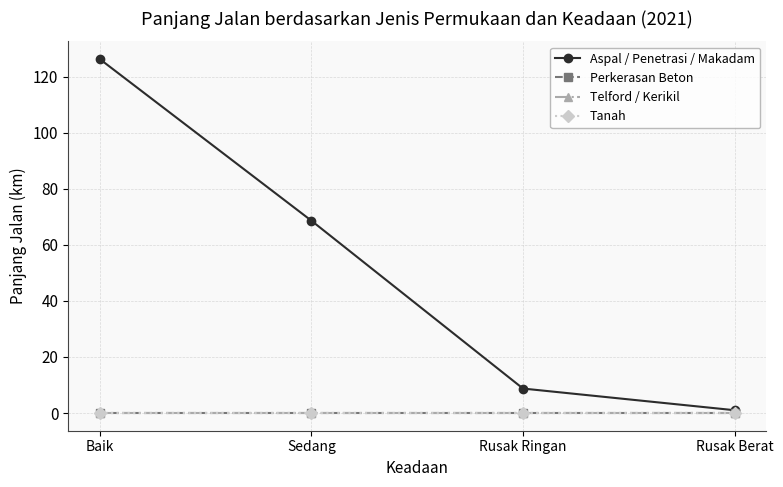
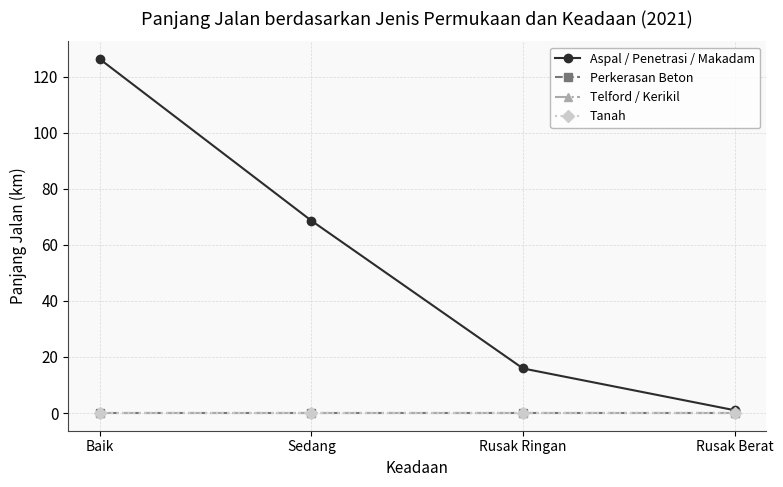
  {
    "Aspal / Penetrasi / Makadam": {
      "Baik": 126,
      "Sedang": 69,
-     "Rusak Ringan": 9,
+     "Rusak Ringan": 16,
      "Rusak Berat": 1
    },
    "Tanah": {
      "Baik": 0,
      "Sedang": 0,
      "Rusak Ringan": 0,
      "Rusak Berat": 0
    }
  }
